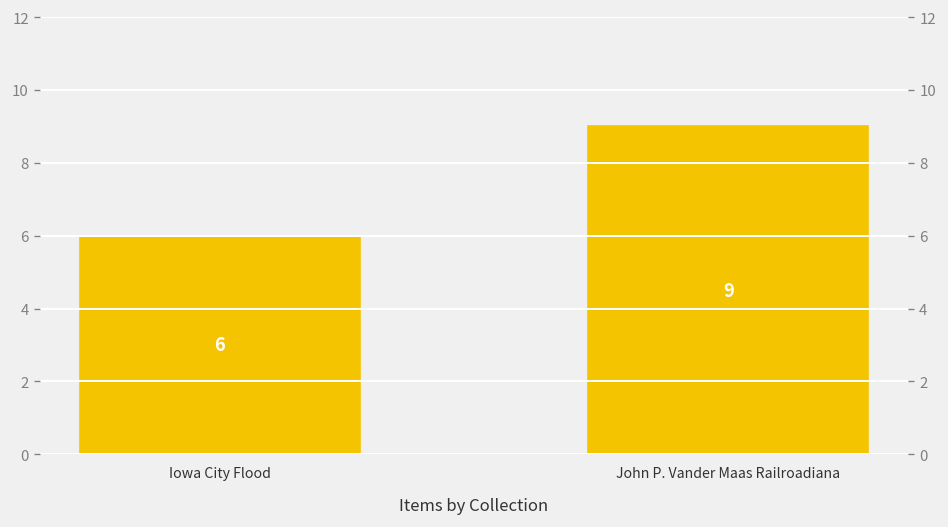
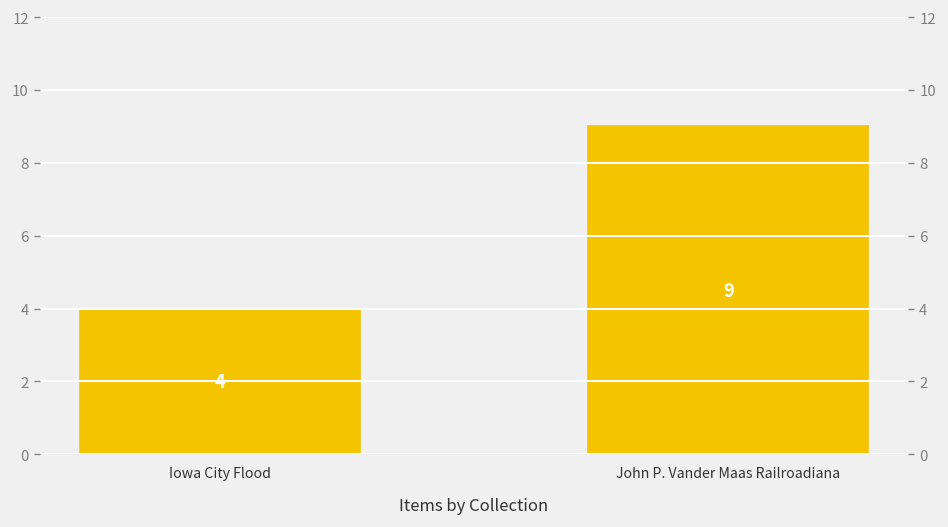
  {
-   "Iowa City Flood": 6,
+   "Iowa City Flood": 4,
    "John P. Vander Maas Railroadiana": 9
  }
